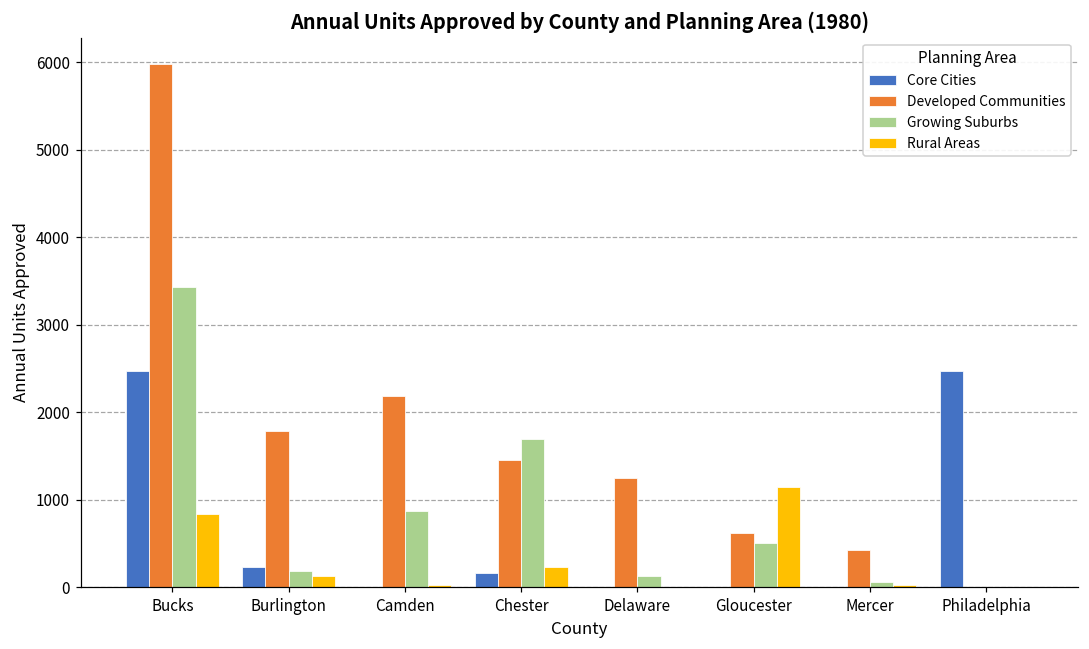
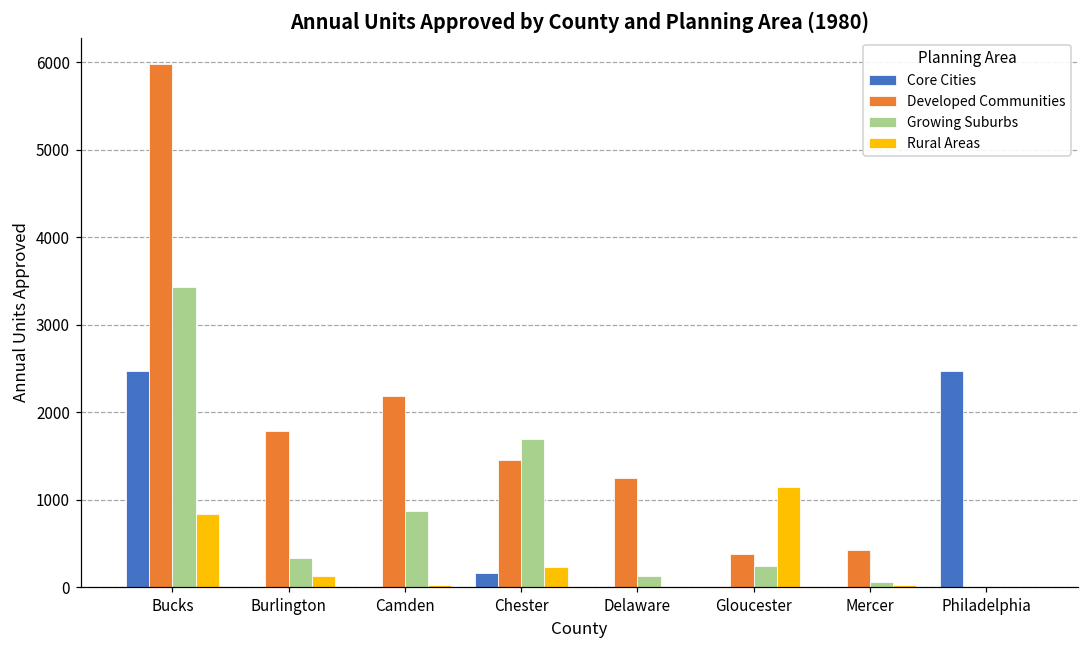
  {
    "Core Cities": {
      "Bucks": 2500,
-     "Burlington": 200,
+     "Burlington": 0,
      "Camden": 0,
      "Chester": 200,
      "Delaware": 0,
      "Gloucester": 0,
      "Mercer": 0,
      "Philadelphia": 2500
    },
    "Developed Communities": {
      "Bucks": 6000,
      "Burlington": 1800,
      "Camden": 2200,
      "Chester": 1400,
      "Delaware": 1200,
-     "Gloucester": 600,
+     "Gloucester": 400,
      "Mercer": 400,
      "Philadelphia": 0
    },
    "Growing Suburbs": {
      "Bucks": 3400,
-     "Burlington": 200,
+     "Burlington": 300,
      "Camden": 900,
      "Chester": 1700,
      "Delaware": 100,
-     "Gloucester": 500,
+     "Gloucester": 200,
      "Mercer": 100,
      "Philadelphia": 0
    },
    "Rural Areas": {
      "Bucks": 800,
      "Burlington": 100,
      "Chester": 200,
      "Delaware": 0,
      "Gloucester": 1100,
      "Philadelphia": 0
    }
  }
